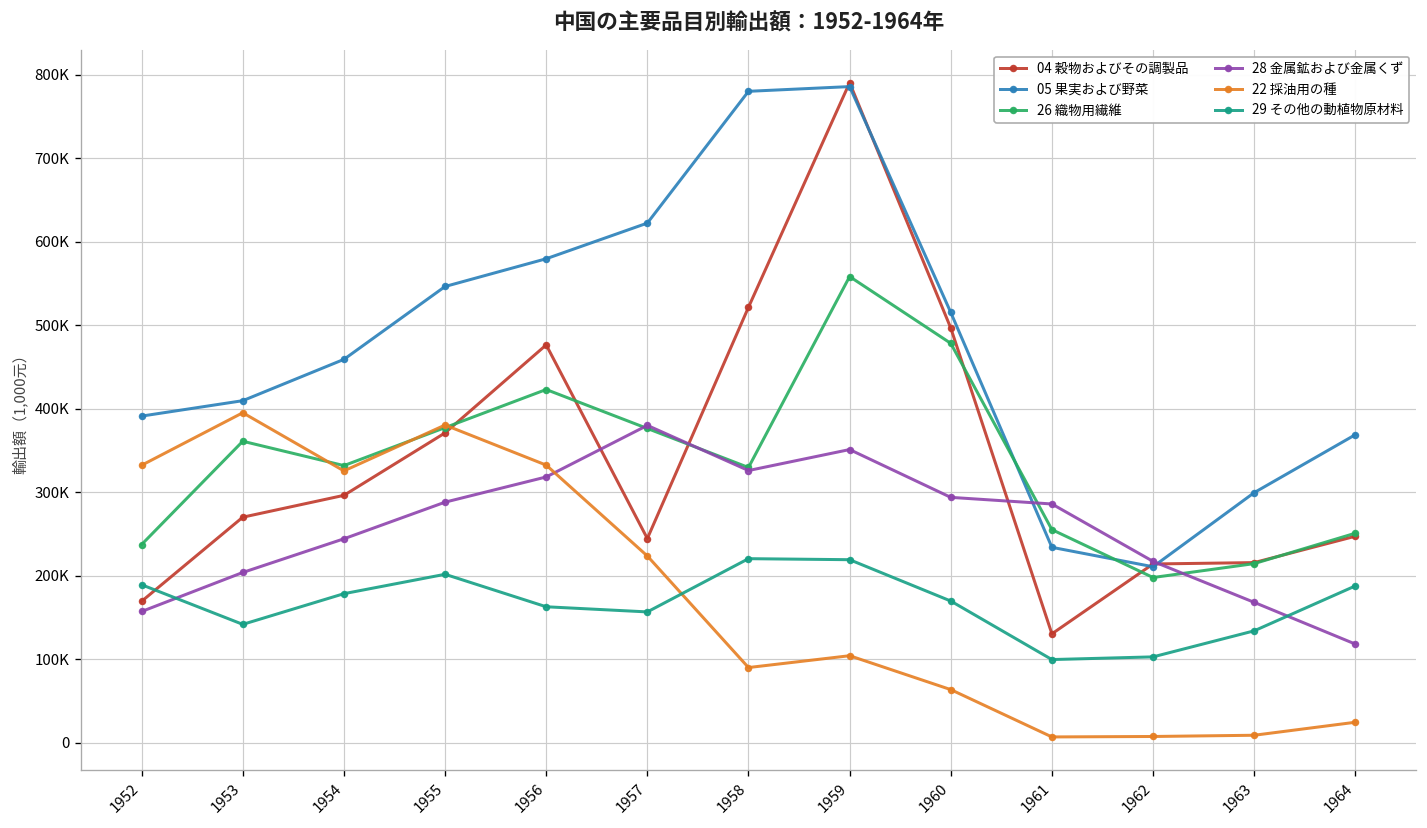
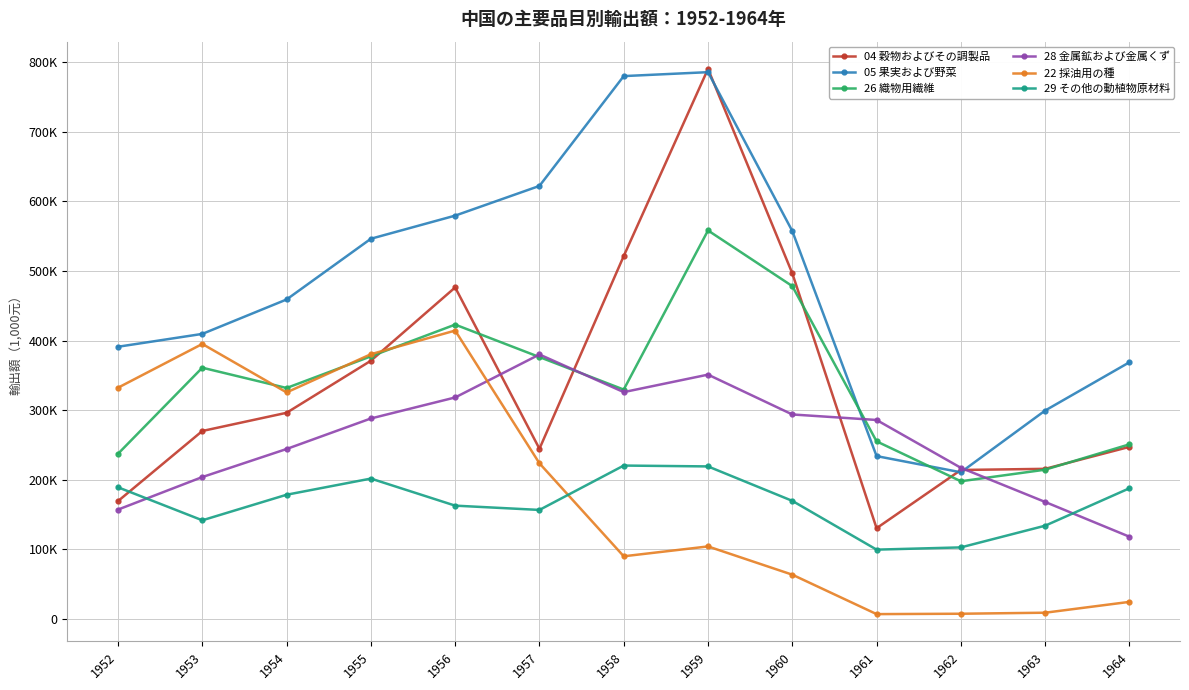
  {
    "04 穀物およびその調製品": {
      "1952": 170000,
      "1953": 270000,
      "1954": 300000,
      "1955": 370000,
      "1956": 480000,
      "1957": 240000,
      "1958": 520000,
      "1959": 790000,
      "1960": 500000,
      "1961": 130000,
      "1964": 250000
    },
    "05 果実および野菜": {
      "1952": 390000,
      "1953": 410000,
      "1954": 460000,
      "1955": 550000,
      "1956": 580000,
      "1957": 620000,
      "1958": 780000,
      "1959": 790000,
-     "1960": 520000,
+     "1960": 560000,
      "1961": 230000,
      "1963": 300000,
      "1964": 370000
    },
    "28 金属鉱および金属くず": {
      "1952": 160000,
      "1953": 200000,
      "1954": 240000,
      "1955": 290000,
      "1956": 320000,
      "1957": 380000,
      "1959": 350000,
      "1960": 290000,
      "1961": 290000,
      "1963": 170000,
      "1964": 120000
    },
    "22 採油用の種": {
      "1952": 330000,
      "1953": 400000,
      "1954": 330000,
-     "1956": 330000,
+     "1956": 410000,
      "1957": 220000,
      "1958": 90000,
      "1959": 100000,
      "1960": 60000,
      "1961": 10000,
      "1962": 10000,
      "1963": 10000,
      "1964": 20000
    }
  }
